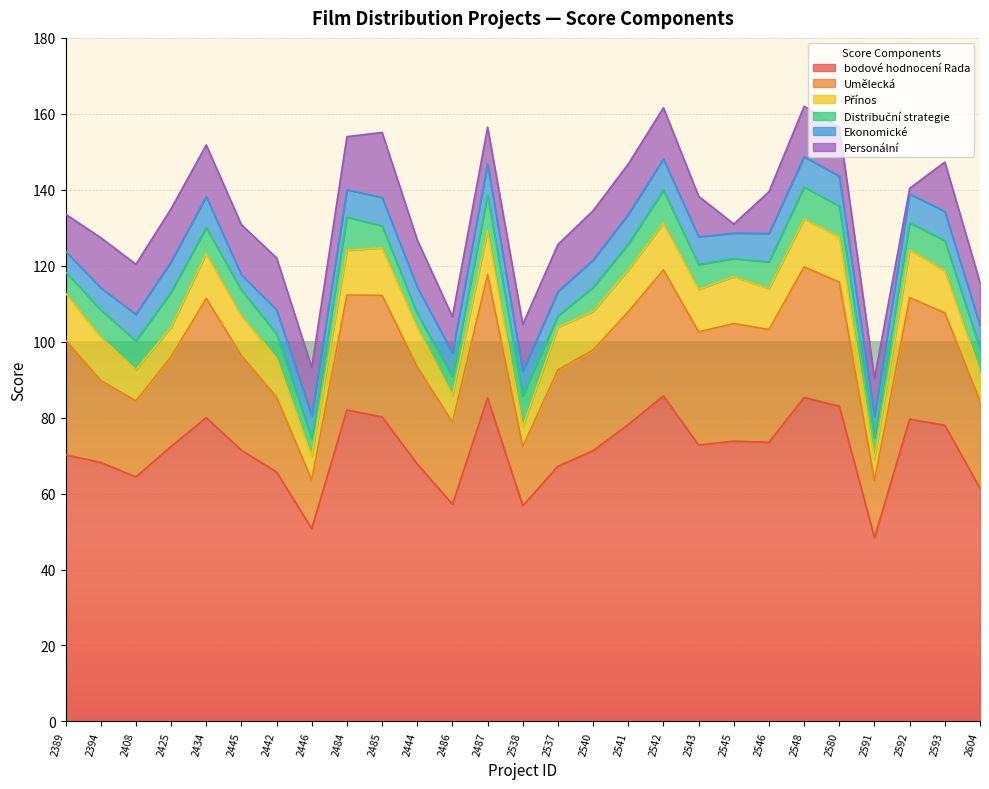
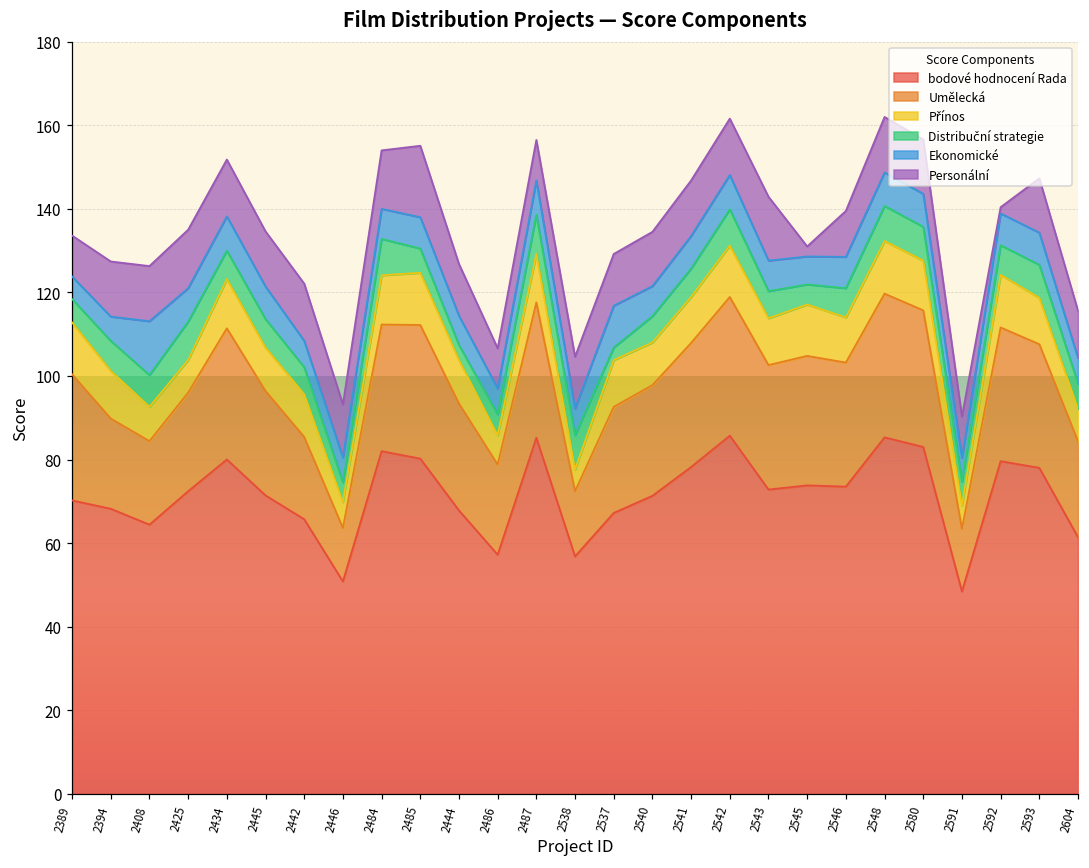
  {
    "Přínos": {
      "2389": 12,
      "2394": 11,
      "2408": 8,
      "2425": 8,
      "2434": 12,
      "2445": 10,
      "2442": 10,
      "2446": 6,
      "2484": 12,
      "2485": 13,
      "2444": 10,
      "2486": 7,
      "2487": 12,
      "2538": 5,
      "2537": 11,
      "2540": 10,
      "2541": 11,
      "2542": 12,
      "2543": 11,
      "2545": 12,
      "2546": 11,
      "2548": 13,
      "2580": 12,
      "2591": 6,
      "2592": 13,
      "2593": 11,
      "2604": 8
    },
    "Distribuční strategie": {
      "2389": 6,
      "2394": 7,
      "2408": 8,
      "2425": 9,
      "2434": 7,
      "2445": 7,
      "2442": 7,
      "2446": 5,
      "2484": 9,
      "2485": 6,
      "2444": 4,
      "2486": 5,
      "2487": 9,
      "2538": 8,
      "2537": 3,
      "2540": 6,
      "2541": 7,
      "2542": 9,
      "2543": 7,
      "2545": 5,
      "2546": 7,
      "2548": 8,
      "2580": 8,
      "2591": 6,
      "2592": 7,
      "2593": 8,
      "2604": 6
    },
    "Ekonomické": {
      "2389": 5,
      "2394": 6,
-     "2408": 7,
+     "2408": 13,
      "2425": 8,
      "2434": 8,
-     "2445": 4,
+     "2445": 8,
      "2442": 6,
      "2446": 6,
      "2484": 7,
      "2485": 8,
      "2444": 7,
      "2486": 6,
      "2487": 8,
      "2538": 6,
-     "2537": 6,
+     "2537": 10,
      "2540": 7,
      "2541": 8,
      "2542": 8,
      "2543": 7,
      "2545": 7,
      "2546": 8,
      "2548": 8,
      "2580": 8,
      "2591": 6,
      "2592": 8,
      "2593": 8,
      "2604": 6
    },
    "Personální": {
      "2389": 10,
      "2394": 13,
      "2408": 13,
      "2425": 14,
      "2434": 14,
      "2445": 13,
      "2442": 14,
      "2446": 13,
      "2484": 14,
      "2485": 17,
      "2444": 12,
      "2486": 10,
      "2487": 10,
      "2538": 12,
      "2537": 12,
      "2540": 13,
      "2541": 13,
      "2542": 14,
-     "2543": 11,
+     "2543": 15,
      "2545": 2,
      "2546": 11,
      "2548": 13,
      "2591": 10,
      "2592": 2,
      "2593": 13,
      "2604": 11
    }
  }
